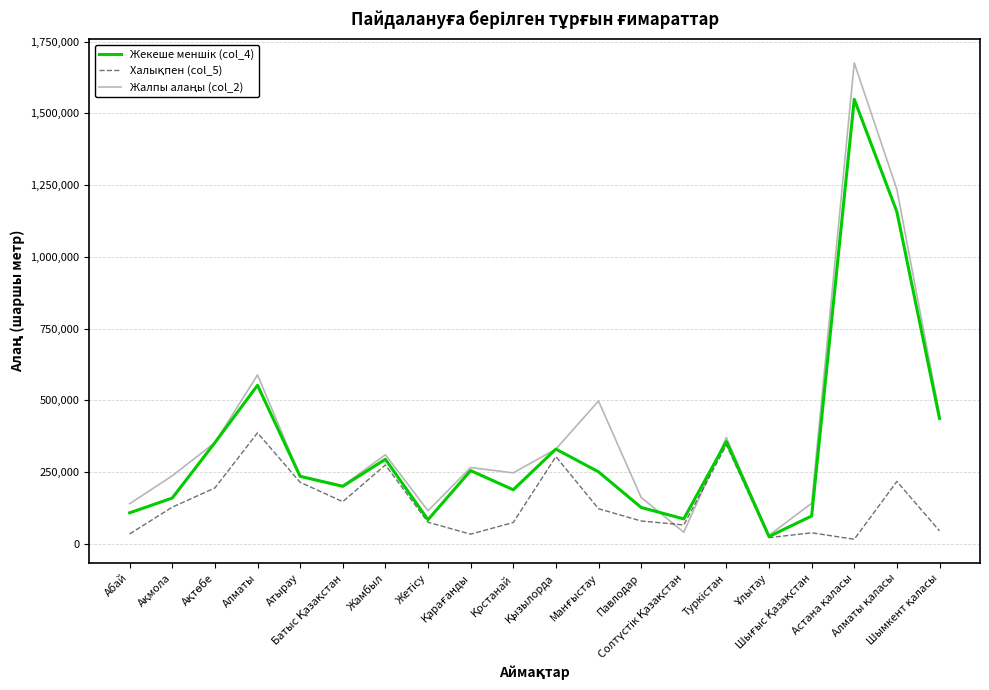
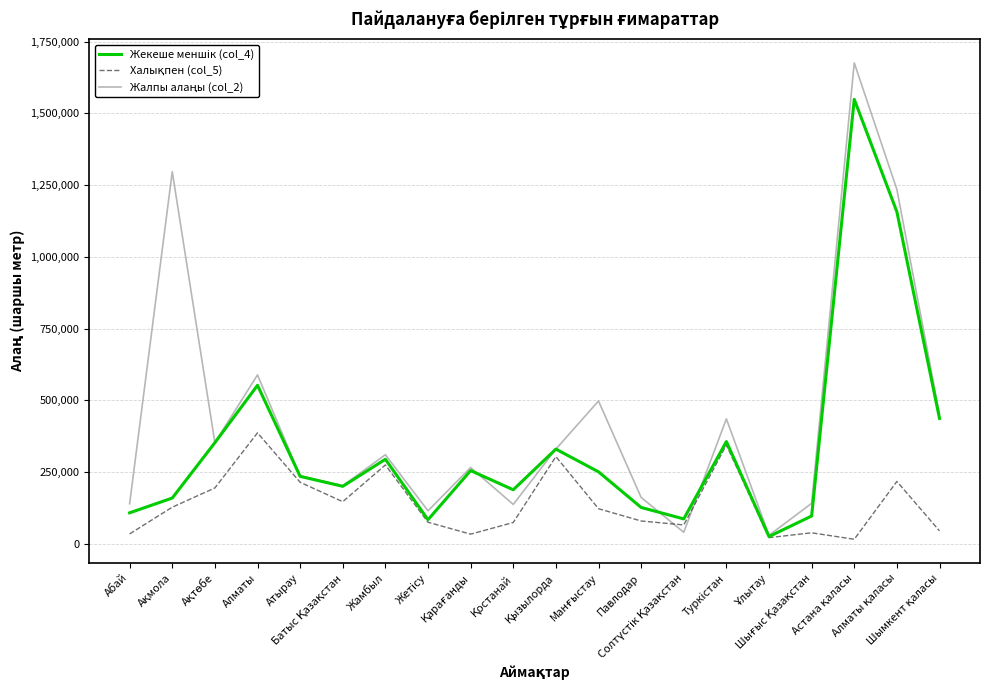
  {
    "Жекеше меншік (col_4)": {
      "Абай": "110,000",
      "Ақмола": "160,000",
      "Алматы": "550,000",
      "Жамбыл": "300,000",
      "Қарағанды": "260,000",
      "Қостанай": "190,000",
      "Манғыстау": "250,000",
      "Павлодар": "130,000",
      "Солтүстік Қазақстан": "90,000",
      "Туркістан": "360,000",
      "Шығыс Қазақстан": "100,000",
      "Астана қаласы": "1,550,000",
      "Алматы қаласы": "1,160,000",
      "Шымкент қаласы": "440,000"
    },
    "Халықпен (col_5)": {
      "Абай": "30,000",
      "Ақмола": "130,000",
      "Ақтөбе": "200,000",
      "Алматы": "390,000",
      "Атырау": "210,000",
      "Батыс Қазақстан": "150,000",
      "Жамбыл": "280,000",
      "Қарағанды": "30,000",
      "Қостанай": "70,000",
      "Қызылорда": "300,000",
      "Манғыстау": "120,000",
      "Павлодар": "80,000",
      "Солтүстік Қазақстан": "70,000",
      "Туркістан": "340,000",
      "Шығыс Қазақстан": "40,000",
      "Астана қаласы": "20,000",
      "Алматы қаласы": "220,000",
      "Шымкент қаласы": "50,000"
    },
    "Жалпы алаңы (col_2)": {
      "Абай": "140,000",
-     "Ақмола": "240,000",
+     "Ақмола": "1,300,000",
      "Алматы": "590,000",
      "Жамбыл": "310,000",
      "Жетісу": "120,000",
      "Қарағанды": "270,000",
-     "Қостанай": "250,000",
+     "Қостанай": "140,000",
      "Манғыстау": "500,000",
      "Павлодар": "160,000",
      "Солтүстік Қазақстан": "40,000",
-     "Туркістан": "370,000",
+     "Туркістан": "440,000",
      "Шығыс Қазақстан": "140,000",
      "Астана қаласы": "1,680,000",
      "Алматы қаласы": "1,240,000",
      "Шымкент қаласы": "450,000"
    }
  }
